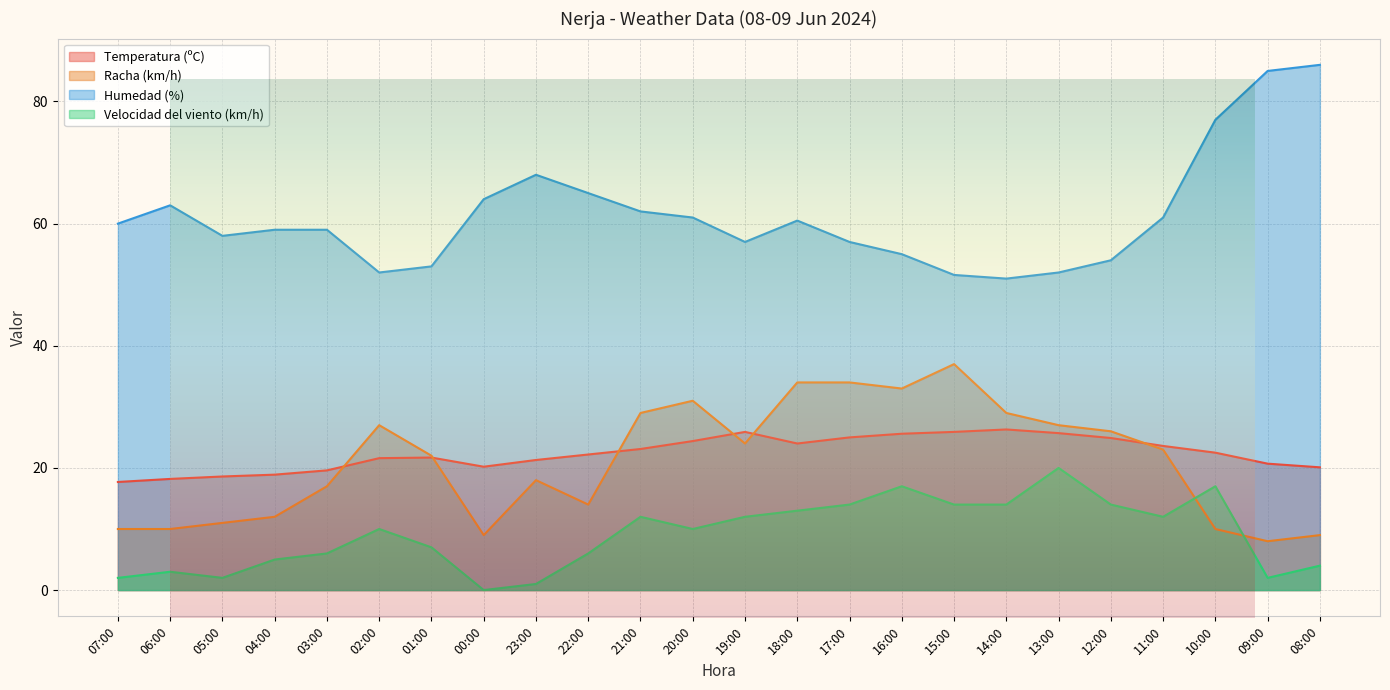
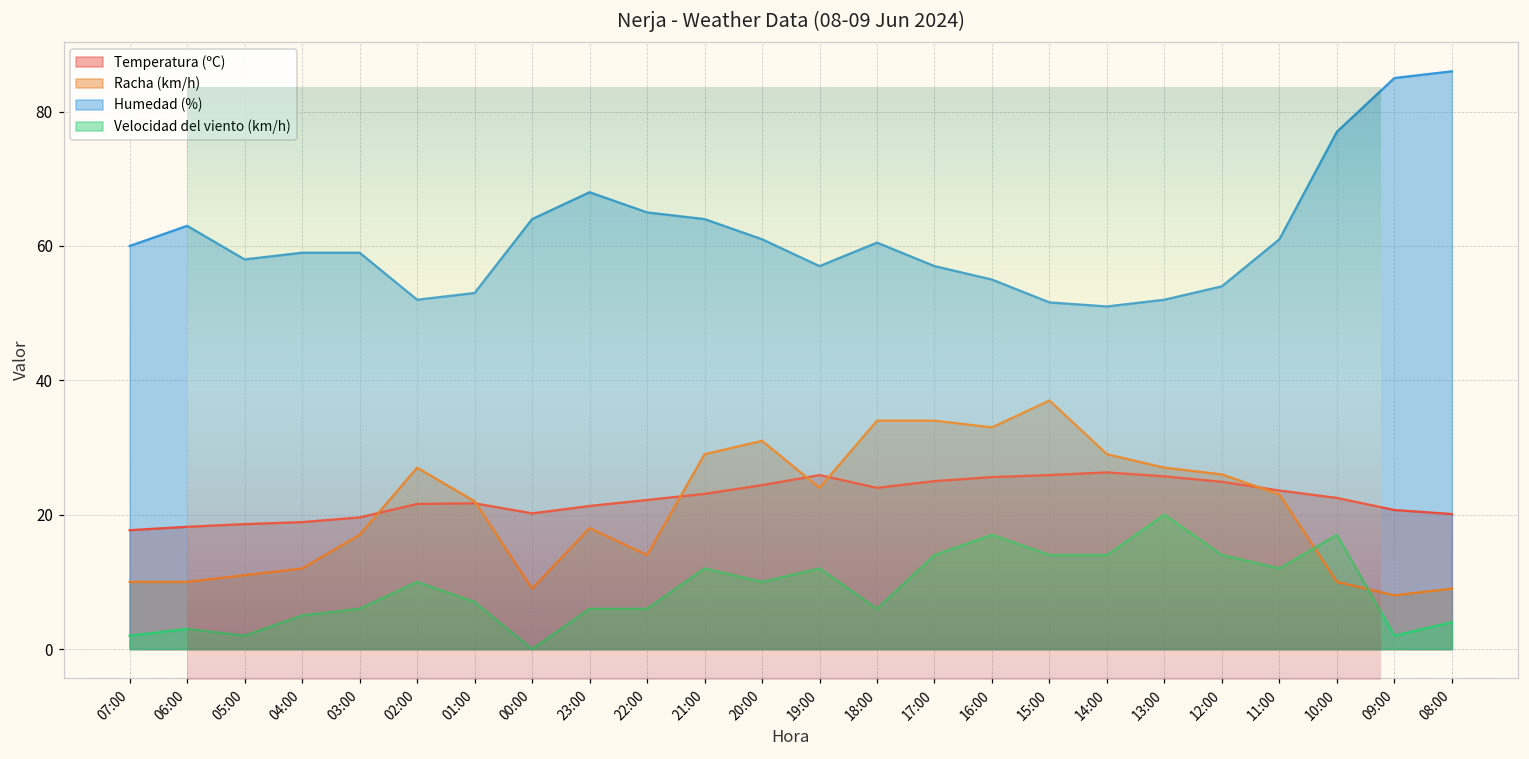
  {
    "Nerja - Weather Data (08-09 Jun 2024)": {
      "Humedad (%)": {
        "07:00": 60,
        "06:00": 63,
        "05:00": 58,
        "04:00": 59,
        "03:00": 59,
        "02:00": 52,
        "01:00": 53,
        "00:00": 64,
        "23:00": 68,
        "22:00": 65,
-       "21:00": 62,
+       "21:00": 64,
        "20:00": 61,
        "19:00": 57,
        "18:00": 61,
        "17:00": 57,
        "16:00": 55,
        "15:00": 52,
        "14:00": 51,
        "13:00": 52,
        "12:00": 54,
        "11:00": 61,
        "10:00": 77,
        "09:00": 85,
        "08:00": 86
      },
      "Velocidad del viento (km/h)": {
        "07:00": 2,
        "06:00": 3,
        "05:00": 2,
        "04:00": 5,
        "03:00": 6,
        "02:00": 10,
        "01:00": 7,
        "00:00": 0,
-       "23:00": 1,
+       "23:00": 6,
        "22:00": 6,
        "21:00": 12,
        "20:00": 10,
        "19:00": 12,
-       "18:00": 13,
+       "18:00": 6,
        "17:00": 14,
        "16:00": 17,
        "15:00": 14,
        "14:00": 14,
        "13:00": 20,
        "12:00": 14,
        "11:00": 12,
        "10:00": 17,
        "09:00": 2,
        "08:00": 4
      }
    }
  }
